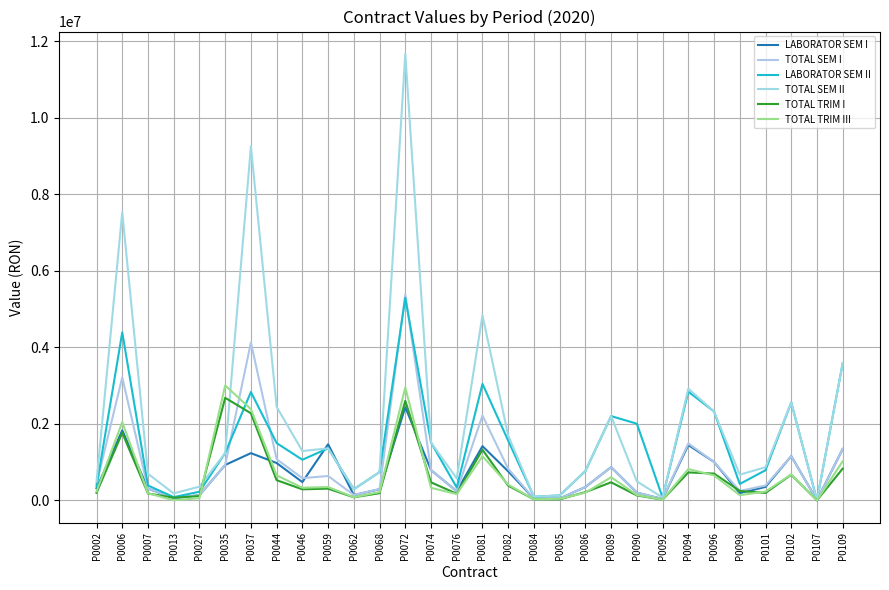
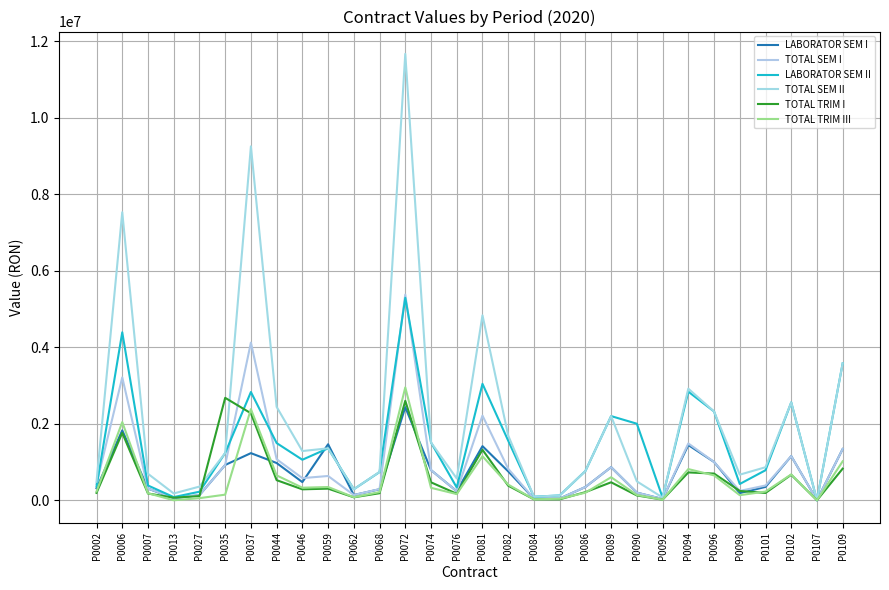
  {
    "LABORATOR SEM I": {
      "P0037": 1200000,
      "P0044": 1000000,
      "P0046": 500000,
      "P0059": 1500000,
      "P0072": 2400000,
      "P0081": 1400000,
      "P0082": 800000
    },
    "LABORATOR SEM II": {
      "P0006": 4400000,
      "P0007": 400000,
      "P0027": 200000,
      "P0037": 2800000,
      "P0044": 1500000,
      "P0046": 1100000,
      "P0072": 5300000,
      "P0076": 300000,
      "P0081": 3000000,
      "P0082": 1600000,
      "P0090": 2000000,
      "P0094": 2800000,
      "P0098": 400000,
      "P0101": 800000
    },
    "TOTAL TRIM I": {
      "P0035": 2700000,
      "P0037": 2300000,
      "P0044": 500000,
      "P0072": 2600000,
      "P0074": 500000,
      "P0081": 1300000,
      "P0089": 500000,
      "P0094": 700000,
      "P0109": 800000
    },
    "TOTAL TRIM III": {
      "P0006": 2000000,
-     "P0035": 3000000,
+     "P0035": 100000,
      "P0037": 2400000,
      "P0044": 700000,
      "P0072": 2900000,
      "P0074": 300000,
      "P0081": 1200000,
      "P0089": 600000,
      "P0094": 800000,
      "P0109": 1000000
    }
  }
